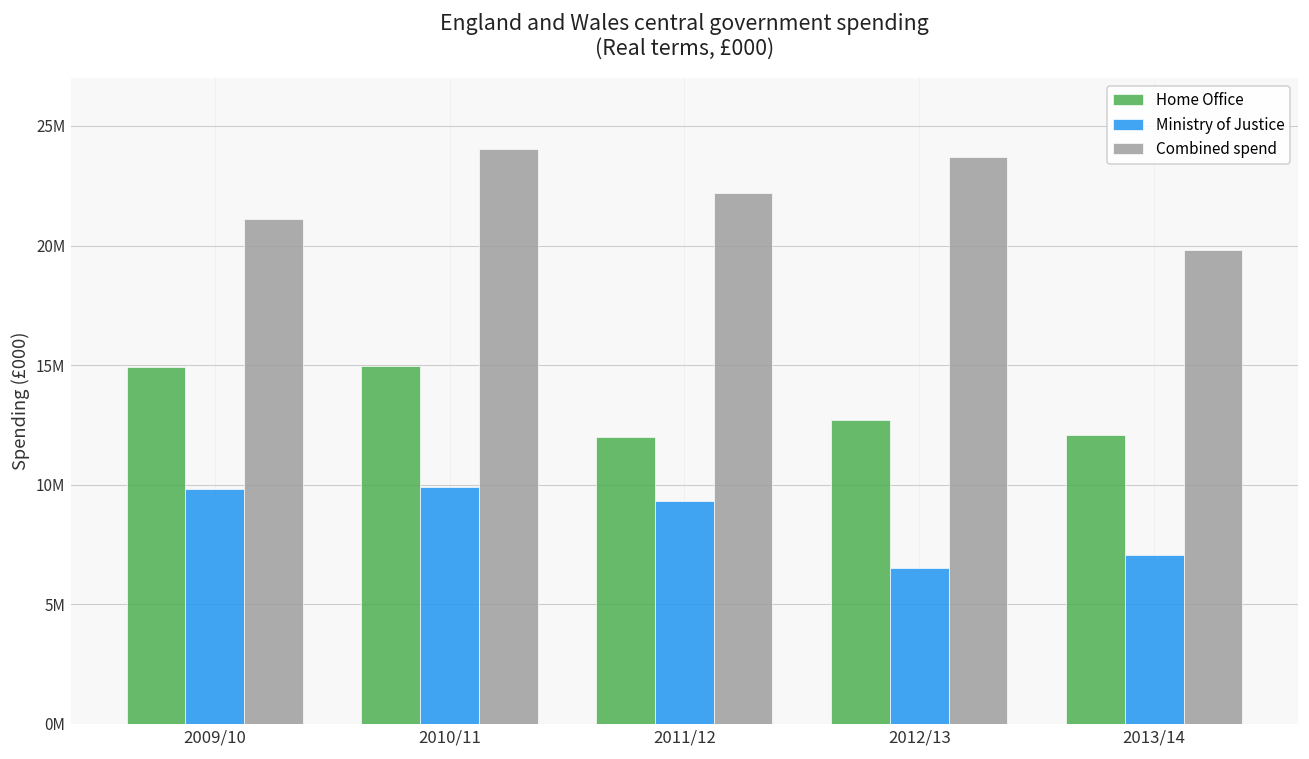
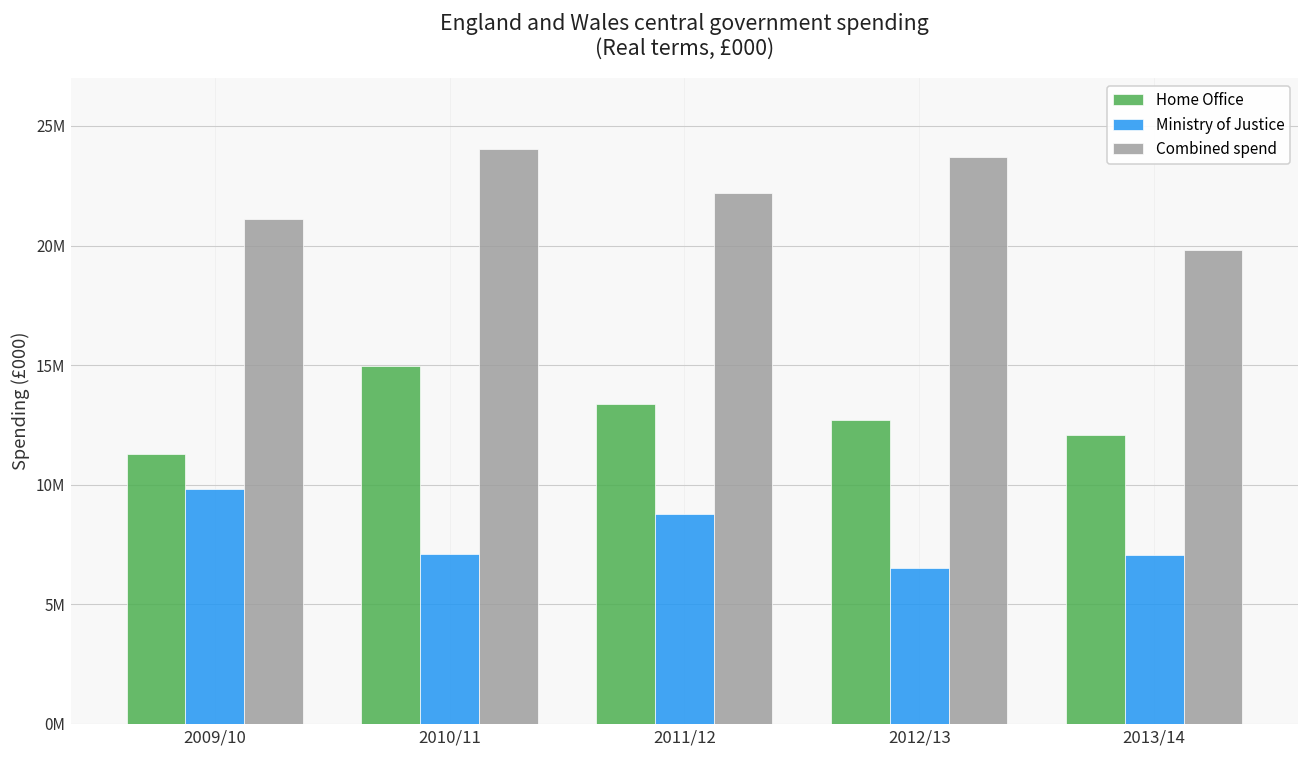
  {
    "Home Office": {
-     "2009/10": 14900000,
+     "2009/10": 11300000,
      "2010/11": 15000000,
-     "2011/12": 12000000,
+     "2011/12": 13400000,
      "2012/13": 12700000,
      "2013/14": 12100000
    },
    "Ministry of Justice": {
      "2009/10": 9800000,
-     "2010/11": 9900000,
-     "2011/12": 9300000,
+     "2010/11": 7100000,
+     "2011/12": 8800000,
      "2012/13": 6500000,
      "2013/14": 7100000
    },
    "Combined spend": {
      "2009/10": 21100000,
      "2010/11": 24000000,
      "2011/12": 22200000,
      "2012/13": 23700000,
      "2013/14": 19800000
    }
  }
